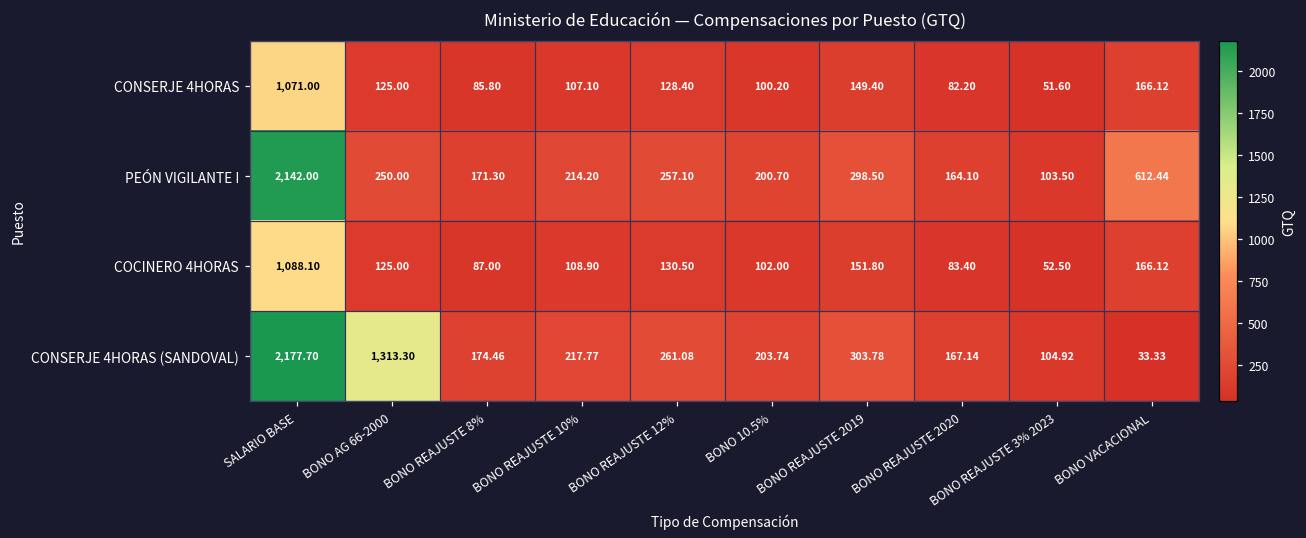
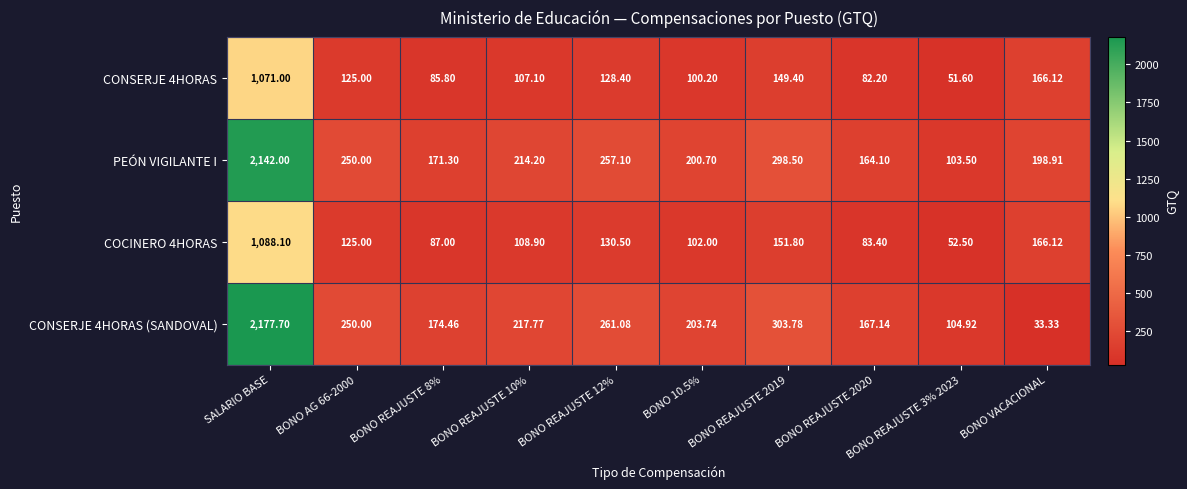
  {
    "CONSERJE 4HORAS": {
      "SALARIO BASE": "1,071.00",
      "BONO AG 66-2000": "125.00",
      "BONO REAJUSTE 8%": "85.80",
      "BONO REAJUSTE 10%": "107.10",
      "BONO REAJUSTE 12%": "128.40",
      "BONO 10.5%": "100.20",
      "BONO REAJUSTE 2019": "149.40",
      "BONO REAJUSTE 2020": "82.20",
      "BONO REAJUSTE 3% 2023": "51.60",
      "BONO VACACIONAL": "166.12"
    },
    "PEÓN VIGILANTE I": {
      "SALARIO BASE": "2,142.00",
      "BONO AG 66-2000": "250.00",
      "BONO REAJUSTE 8%": "171.30",
      "BONO REAJUSTE 10%": "214.20",
      "BONO REAJUSTE 12%": "257.10",
      "BONO 10.5%": "200.70",
      "BONO REAJUSTE 2019": "298.50",
      "BONO REAJUSTE 2020": "164.10",
      "BONO REAJUSTE 3% 2023": "103.50",
-     "BONO VACACIONAL": "612.44"
+     "BONO VACACIONAL": "198.91"
    },
    "COCINERO 4HORAS": {
      "SALARIO BASE": "1,088.10",
      "BONO AG 66-2000": "125.00",
      "BONO REAJUSTE 8%": "87.00",
      "BONO REAJUSTE 10%": "108.90",
      "BONO REAJUSTE 12%": "130.50",
      "BONO 10.5%": "102.00",
      "BONO REAJUSTE 2019": "151.80",
      "BONO REAJUSTE 2020": "83.40",
      "BONO REAJUSTE 3% 2023": "52.50",
      "BONO VACACIONAL": "166.12"
    },
    "CONSERJE 4HORAS (SANDOVAL)": {
      "SALARIO BASE": "2,177.70",
-     "BONO AG 66-2000": "1,313.30",
+     "BONO AG 66-2000": "250.00",
      "BONO REAJUSTE 8%": "174.46",
      "BONO REAJUSTE 10%": "217.77",
      "BONO REAJUSTE 12%": "261.08",
      "BONO 10.5%": "203.74",
      "BONO REAJUSTE 2019": "303.78",
      "BONO REAJUSTE 2020": "167.14",
      "BONO REAJUSTE 3% 2023": "104.92",
      "BONO VACACIONAL": "33.33"
    }
  }
